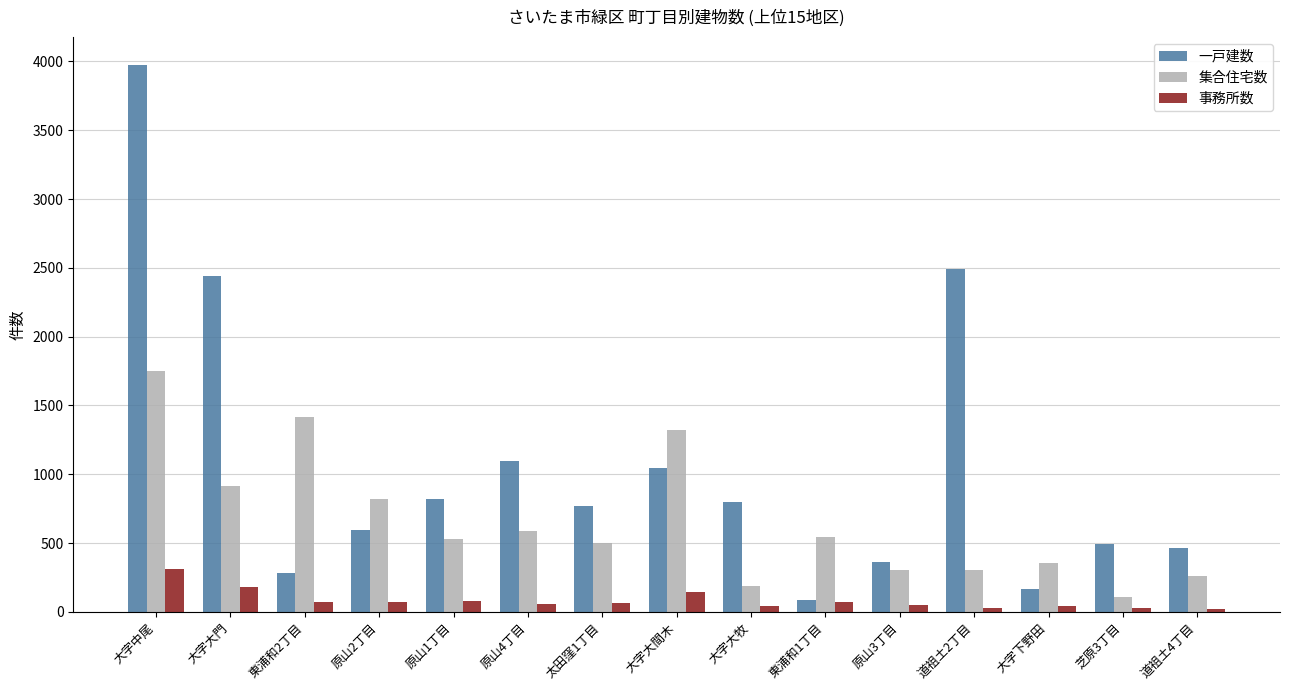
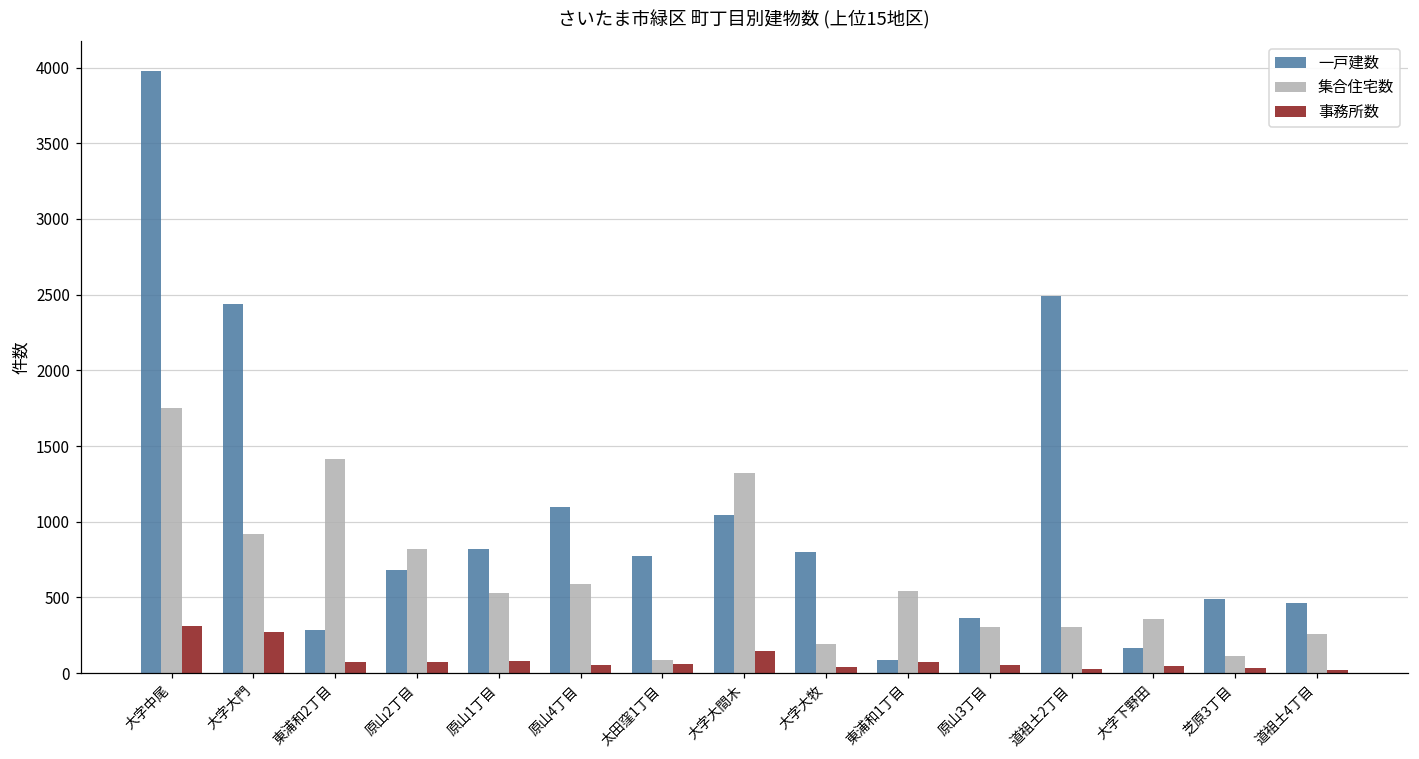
  {
    "一戸建数": {
      "大字中尾": 3980,
      "大字大門": 2440,
      "東浦和2丁目": 290,
-     "原山2丁目": 600,
+     "原山2丁目": 680,
      "原山1丁目": 820,
      "原山4丁目": 1100,
      "太田窪1丁目": 770,
      "大字大間木": 1050,
      "大字大牧": 800,
      "東浦和1丁目": 90,
      "原山3丁目": 360,
      "道祖土2丁目": 2490,
      "大字下野田": 160,
      "芝原3丁目": 490,
      "道祖土4丁目": 460
    },
    "集合住宅数": {
      "大字中尾": 1750,
      "大字大門": 920,
      "東浦和2丁目": 1420,
      "原山2丁目": 820,
      "原山1丁目": 530,
      "原山4丁目": 590,
-     "太田窪1丁目": 500,
+     "太田窪1丁目": 90,
      "大字大間木": 1320,
      "大字大牧": 190,
      "東浦和1丁目": 550,
      "原山3丁目": 310,
      "道祖土2丁目": 300,
      "大字下野田": 360,
      "芝原3丁目": 110,
      "道祖土4丁目": 260
    },
    "事務所数": {
      "大字中尾": 310,
-     "大字大門": 180,
+     "大字大門": 270,
      "東浦和2丁目": 80,
      "原山2丁目": 70,
      "原山1丁目": 80,
      "原山4丁目": 60,
      "太田窪1丁目": 60,
      "大字大間木": 140,
      "大字大牧": 40,
      "東浦和1丁目": 80,
      "原山3丁目": 50,
      "道祖土2丁目": 30,
      "大字下野田": 50,
      "芝原3丁目": 30,
      "道祖土4丁目": 20
    }
  }
